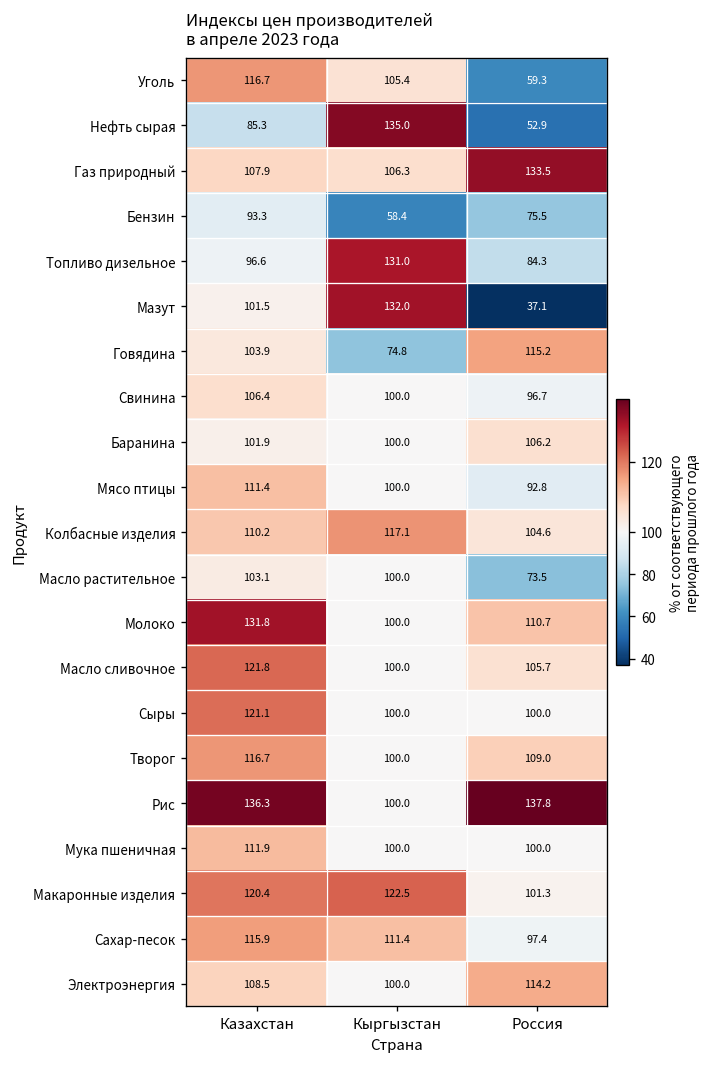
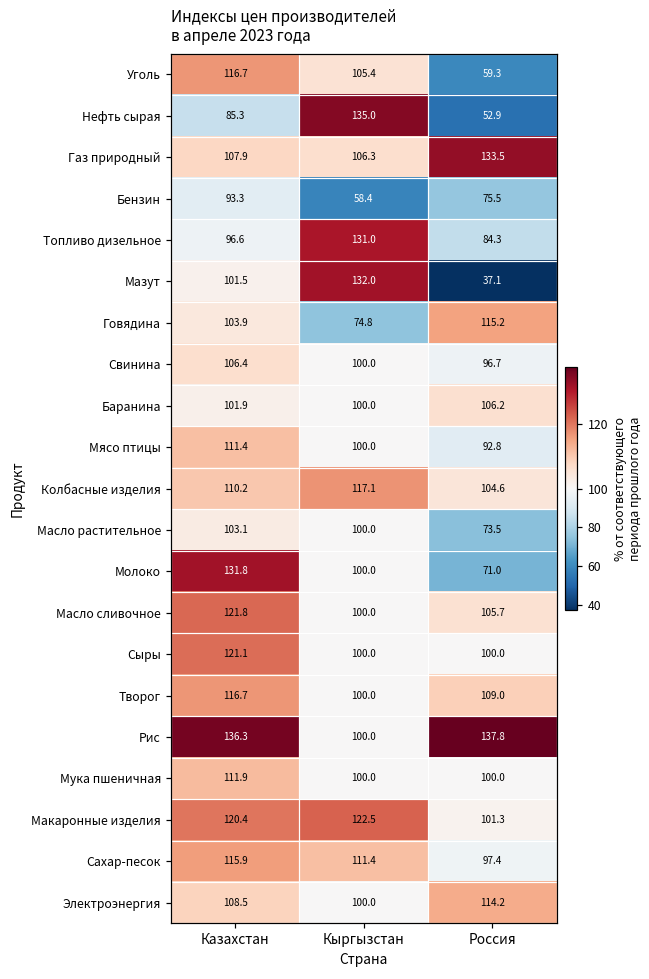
  {
    "Уголь": {
      "Казахстан": 116.7,
      "Кыргызстан": 105.4,
      "Россия": 59.3
    },
    "Нефть сырая": {
      "Казахстан": 85.3,
      "Кыргызстан": 135.0,
      "Россия": 52.9
    },
    "Газ природный": {
      "Казахстан": 107.9,
      "Кыргызстан": 106.3,
      "Россия": 133.5
    },
    "Бензин": {
      "Казахстан": 93.3,
      "Кыргызстан": 58.4,
      "Россия": 75.5
    },
    "Топливо дизельное": {
      "Казахстан": 96.6,
      "Кыргызстан": 131.0,
      "Россия": 84.3
    },
    "Мазут": {
      "Казахстан": 101.5,
      "Кыргызстан": 132.0,
      "Россия": 37.1
    },
    "Говядина": {
      "Казахстан": 103.9,
      "Кыргызстан": 74.8,
      "Россия": 115.2
    },
    "Свинина": {
      "Казахстан": 106.4,
      "Кыргызстан": 100.0,
      "Россия": 96.7
    },
    "Баранина": {
      "Казахстан": 101.9,
      "Кыргызстан": 100.0,
      "Россия": 106.2
    },
    "Мясо птицы": {
      "Казахстан": 111.4,
      "Кыргызстан": 100.0,
      "Россия": 92.8
    },
    "Колбасные изделия": {
      "Казахстан": 110.2,
      "Кыргызстан": 117.1,
      "Россия": 104.6
    },
    "Масло растительное": {
      "Казахстан": 103.1,
      "Кыргызстан": 100.0,
      "Россия": 73.5
    },
    "Молоко": {
      "Казахстан": 131.8,
      "Кыргызстан": 100.0,
-     "Россия": 110.7
+     "Россия": 71.0
    },
    "Масло сливочное": {
      "Казахстан": 121.8,
      "Кыргызстан": 100.0,
      "Россия": 105.7
    },
    "Сыры": {
      "Казахстан": 121.1,
      "Кыргызстан": 100.0,
      "Россия": 100.0
    },
    "Творог": {
      "Казахстан": 116.7,
      "Кыргызстан": 100.0,
      "Россия": 109.0
    },
    "Рис": {
      "Казахстан": 136.3,
      "Кыргызстан": 100.0,
      "Россия": 137.8
    },
    "Мука пшеничная": {
      "Казахстан": 111.9,
      "Кыргызстан": 100.0,
      "Россия": 100.0
    },
    "Макаронные изделия": {
      "Казахстан": 120.4,
      "Кыргызстан": 122.5,
      "Россия": 101.3
    },
    "Сахар-песок": {
      "Казахстан": 115.9,
      "Кыргызстан": 111.4,
      "Россия": 97.4
    },
    "Электроэнергия": {
      "Казахстан": 108.5,
      "Кыргызстан": 100.0,
      "Россия": 114.2
    }
  }
